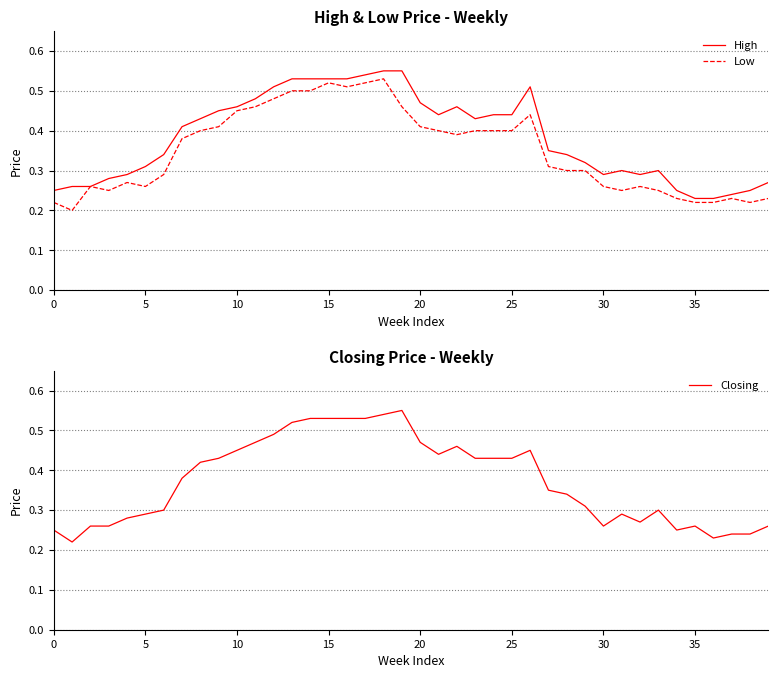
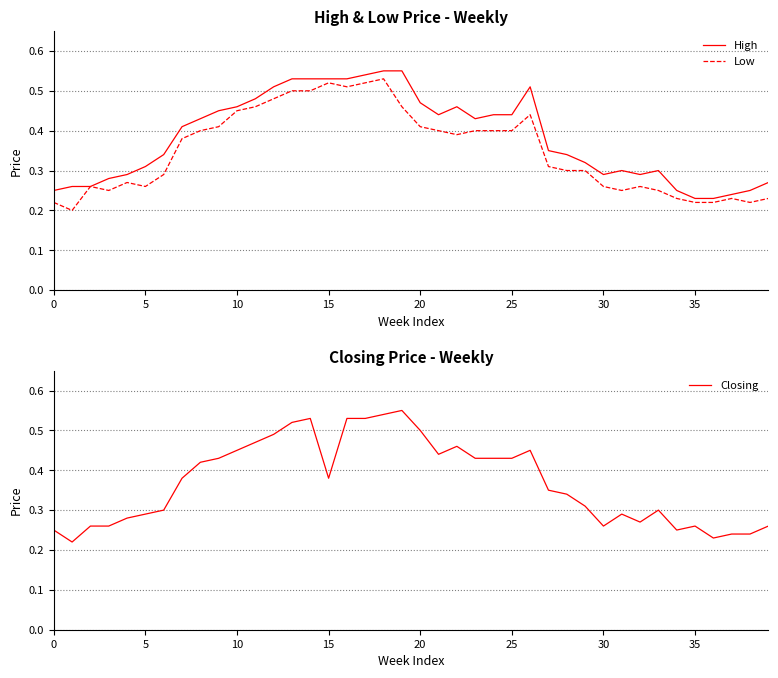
  {
    "Closing Price - Weekly": {
      "0": 0.25,
      "5": 0.29,
      "10": 0.45,
-     "15": 0.53,
-     "20": 0.47,
+     "15": 0.38,
+     "20": 0.50,
      "25": 0.43,
      "30": 0.26,
      "35": 0.26
    }
  }
